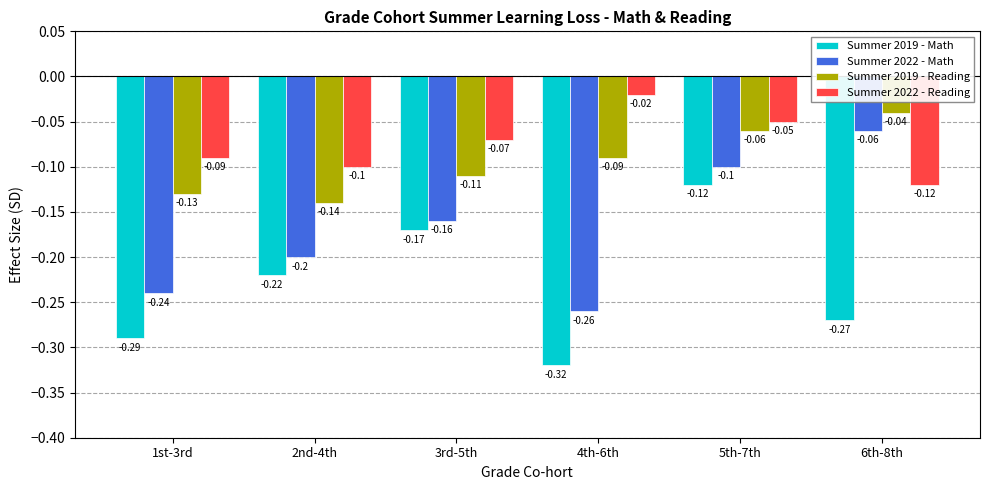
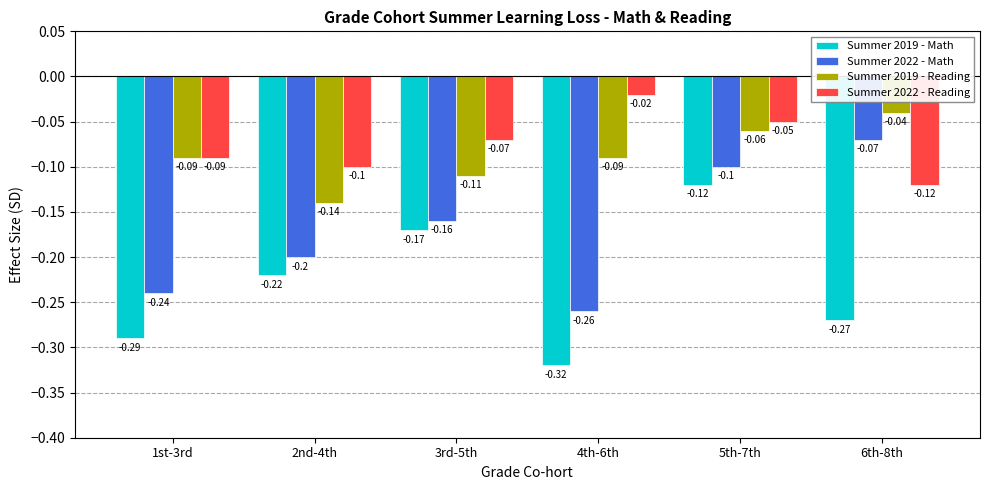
  {
    "Summer 2019 - Math": {
      "1st-3rd": -0.29,
      "2nd-4th": -0.22,
      "3rd-5th": -0.17,
      "4th-6th": -0.32,
      "5th-7th": -0.12,
      "6th-8th": -0.27
    },
    "Summer 2022 - Math": {
      "1st-3rd": -0.24,
      "2nd-4th": -0.2,
      "3rd-5th": -0.16,
      "4th-6th": -0.26,
      "5th-7th": -0.1,
-     "6th-8th": -0.06
+     "6th-8th": -0.07
    },
    "Summer 2019 - Reading": {
-     "1st-3rd": -0.13,
+     "1st-3rd": -0.09,
      "2nd-4th": -0.14,
      "3rd-5th": -0.11,
      "4th-6th": -0.09,
      "5th-7th": -0.06,
      "6th-8th": -0.04
    },
    "Summer 2022 - Reading": {
      "1st-3rd": -0.09,
      "2nd-4th": -0.1,
      "3rd-5th": -0.07,
      "4th-6th": -0.02,
      "5th-7th": -0.05,
      "6th-8th": -0.12
    }
  }
